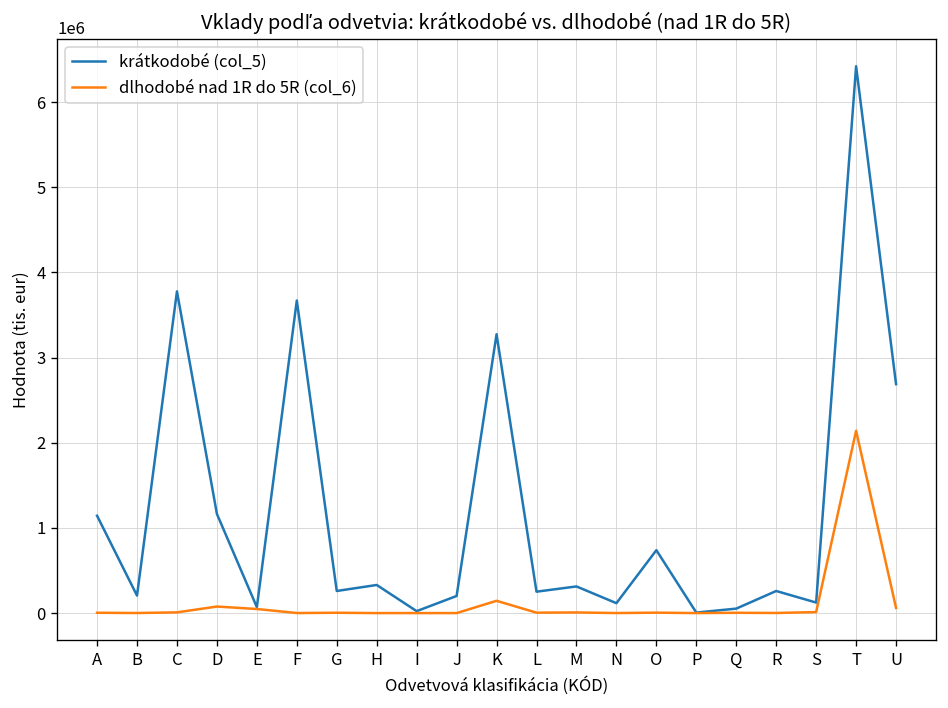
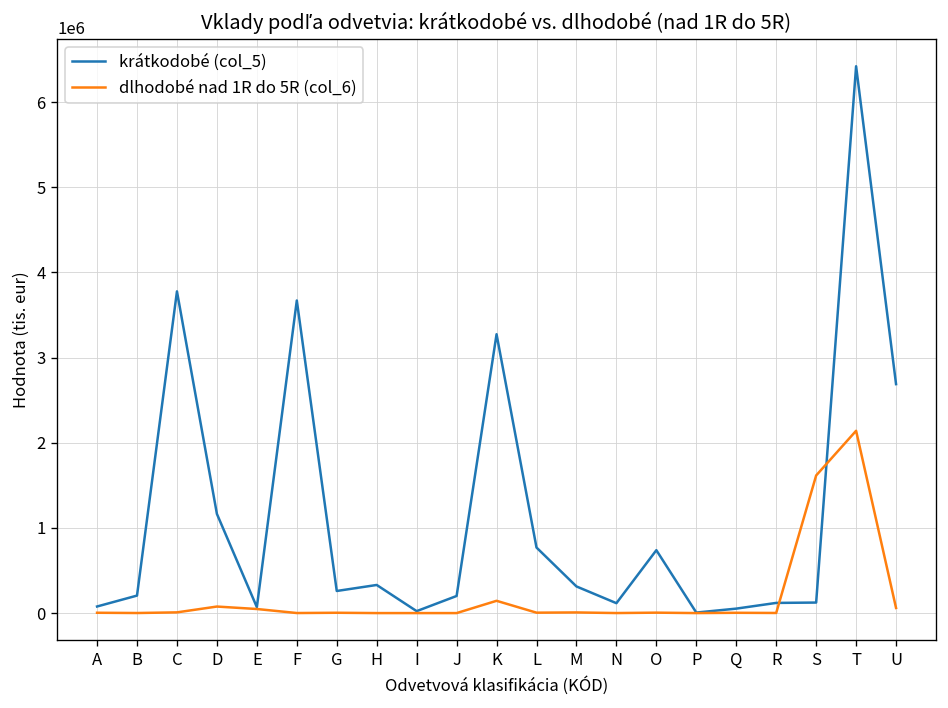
  {
    "krátkodobé (col_5)": {
-     "A": 1100000,
+     "A": 100000,
      "B": 200000,
      "C": 3800000,
      "D": 1200000,
      "F": 3700000,
      "G": 300000,
      "H": 300000,
      "J": 200000,
      "K": 3300000,
-     "L": 300000,
+     "L": 800000,
      "M": 300000,
      "N": 100000,
      "O": 700000,
      "Q": 100000,
-     "R": 300000,
+     "R": 100000,
      "S": 100000,
      "T": 6400000,
      "U": 2700000
    },
    "dlhodobé nad 1R do 5R (col_6)": {
      "A": 0,
      "B": 0,
      "C": 0,
      "D": 100000,
      "F": 0,
      "G": 0,
      "H": 0,
      "J": 0,
      "K": 100000,
      "L": 0,
      "M": 0,
      "N": 0,
      "O": 0,
      "Q": 0,
      "R": 0,
-     "S": 0,
+     "S": 1600000,
      "T": 2100000,
      "U": 100000
    }
  }
